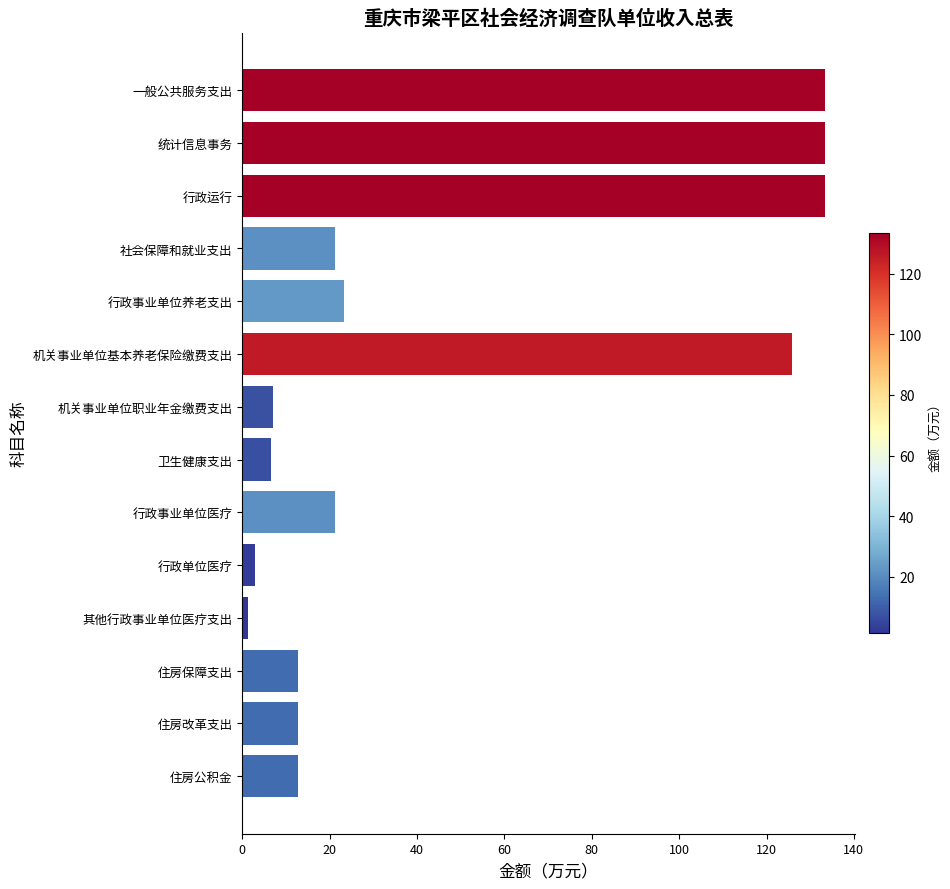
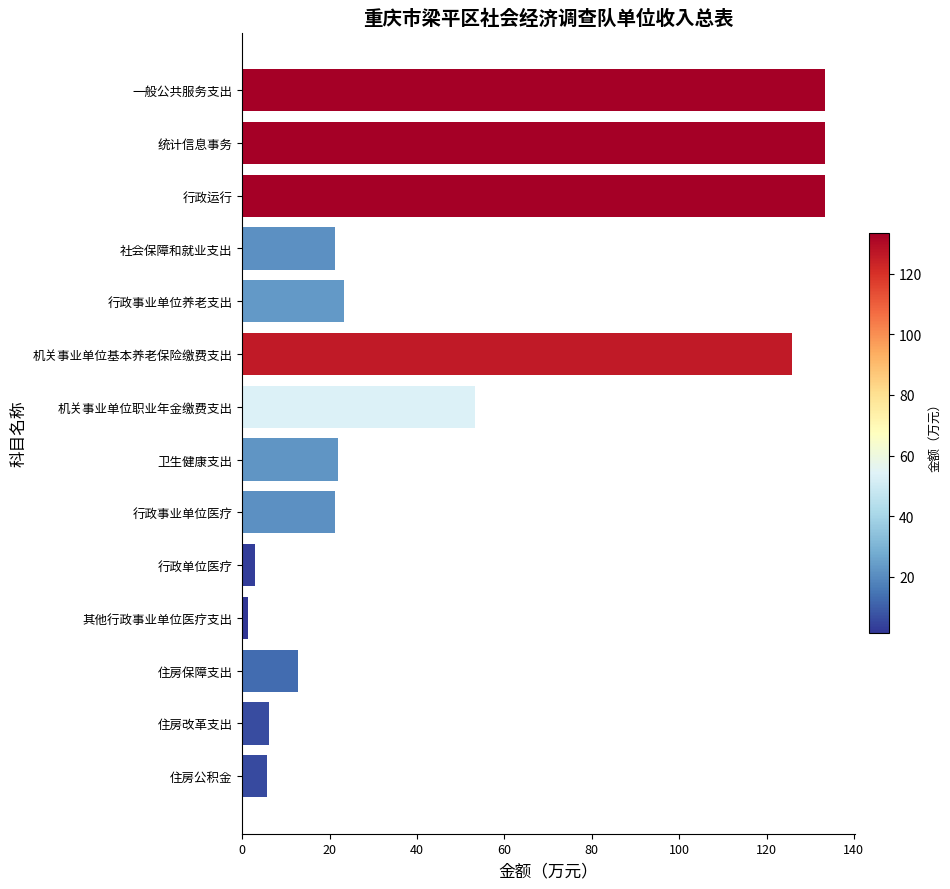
  {
    "一般公共服务支出": 133,
    "统计信息事务": 133,
    "行政运行": 133,
    "社会保障和就业支出": 21,
    "行政事业单位养老支出": 23,
    "机关事业单位基本养老保险缴费支出": 126,
-   "机关事业单位职业年金缴费支出": 7,
-   "卫生健康支出": 7,
+   "机关事业单位职业年金缴费支出": 53,
+   "卫生健康支出": 22,
    "行政事业单位医疗": 21,
    "行政单位医疗": 3,
    "其他行政事业单位医疗支出": 1,
    "住房保障支出": 13,
-   "住房改革支出": 13,
-   "住房公积金": 13
+   "住房改革支出": 6,
+   "住房公积金": 6
  }
